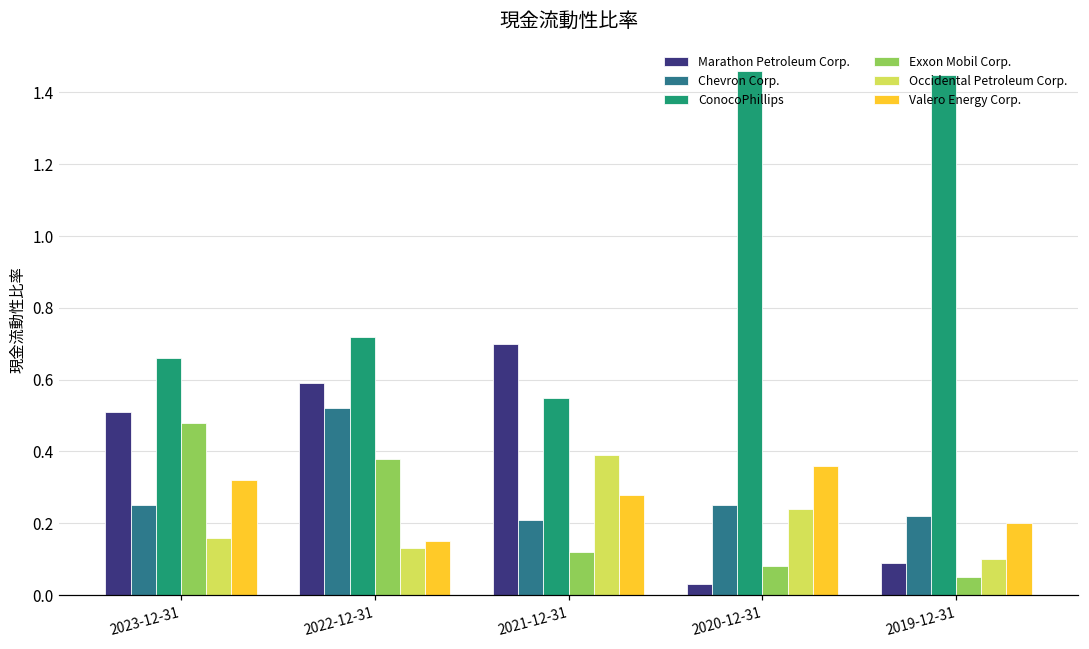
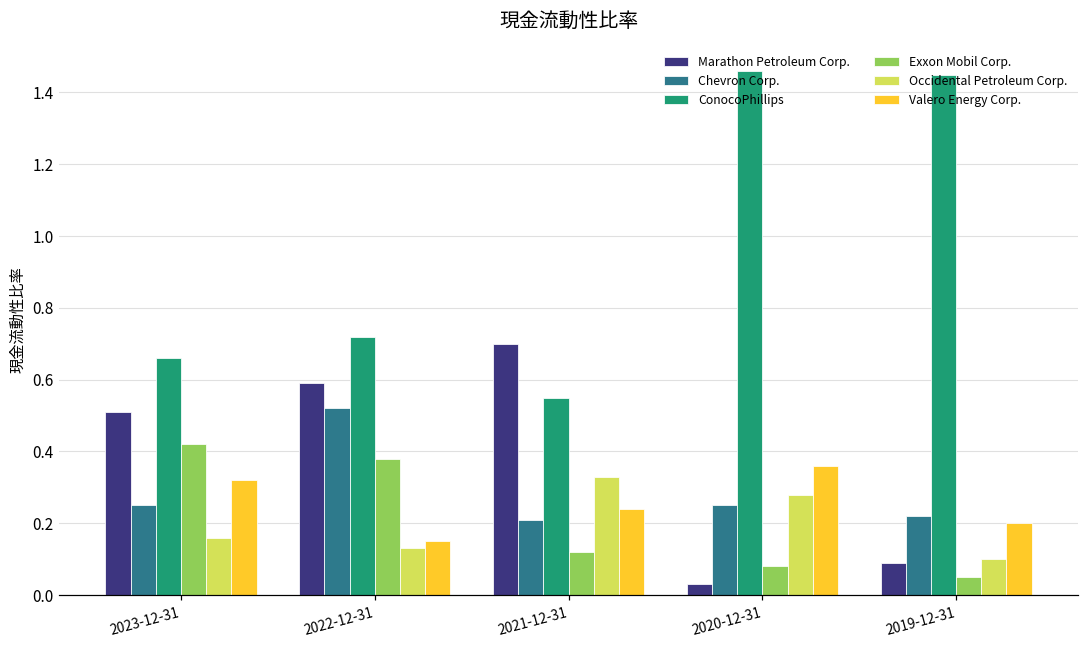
  {
    "Marathon Petroleum Corp.": {
      "2023-12-31": 0.51,
      "2022-12-31": 0.59,
      "2021-12-31": 0.70,
      "2020-12-31": 0.03,
      "2019-12-31": 0.09
    },
    "Exxon Mobil Corp.": {
-     "2023-12-31": 0.48,
+     "2023-12-31": 0.42,
      "2022-12-31": 0.38,
      "2021-12-31": 0.12,
      "2020-12-31": 0.08,
      "2019-12-31": 0.05
    },
    "Occidental Petroleum Corp.": {
      "2023-12-31": 0.16,
      "2022-12-31": 0.13,
-     "2021-12-31": 0.39,
-     "2020-12-31": 0.24,
+     "2021-12-31": 0.33,
+     "2020-12-31": 0.28,
      "2019-12-31": 0.10
    },
    "Valero Energy Corp.": {
      "2023-12-31": 0.32,
      "2022-12-31": 0.15,
-     "2021-12-31": 0.28,
+     "2021-12-31": 0.24,
      "2020-12-31": 0.36,
      "2019-12-31": 0.20
    }
  }
